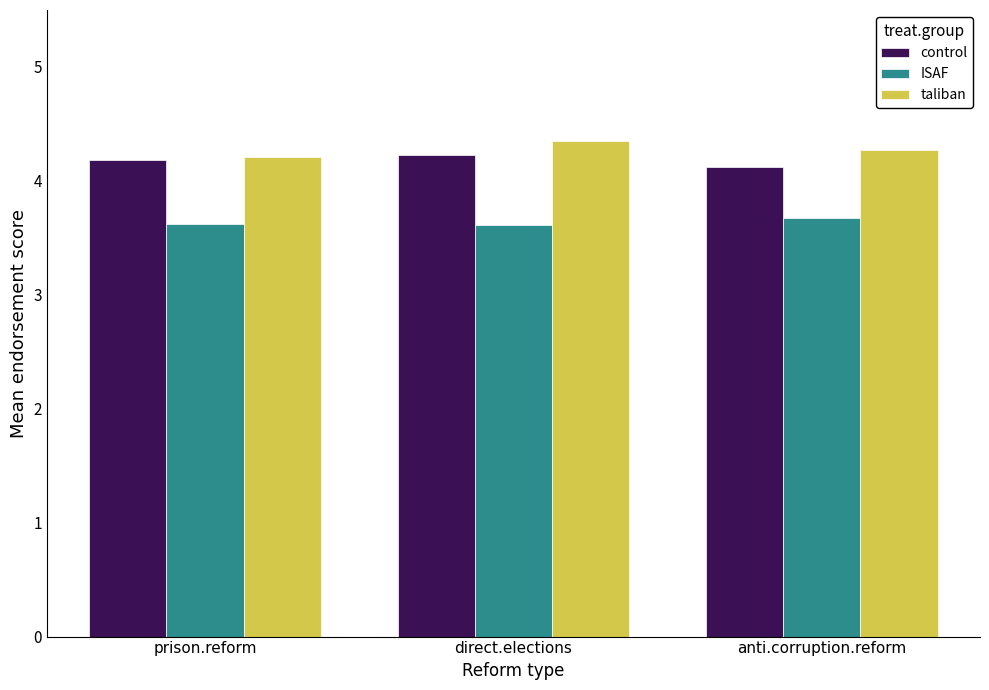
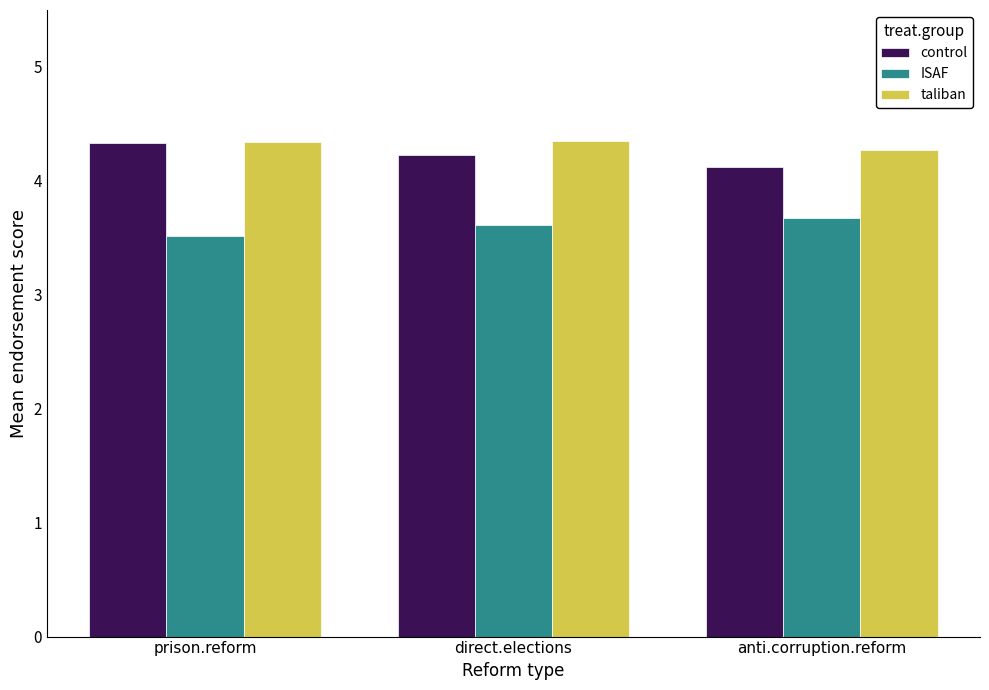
  {
    "control": {
-     "prison.reform": 4.18,
+     "prison.reform": 4.33,
      "direct.elections": 4.23,
      "anti.corruption.reform": 4.12
    },
    "ISAF": {
-     "prison.reform": 3.62,
+     "prison.reform": 3.52,
      "direct.elections": 3.61,
      "anti.corruption.reform": 3.67
    },
    "taliban": {
-     "prison.reform": 4.21,
+     "prison.reform": 4.34,
      "direct.elections": 4.35,
      "anti.corruption.reform": 4.27
    }
  }
